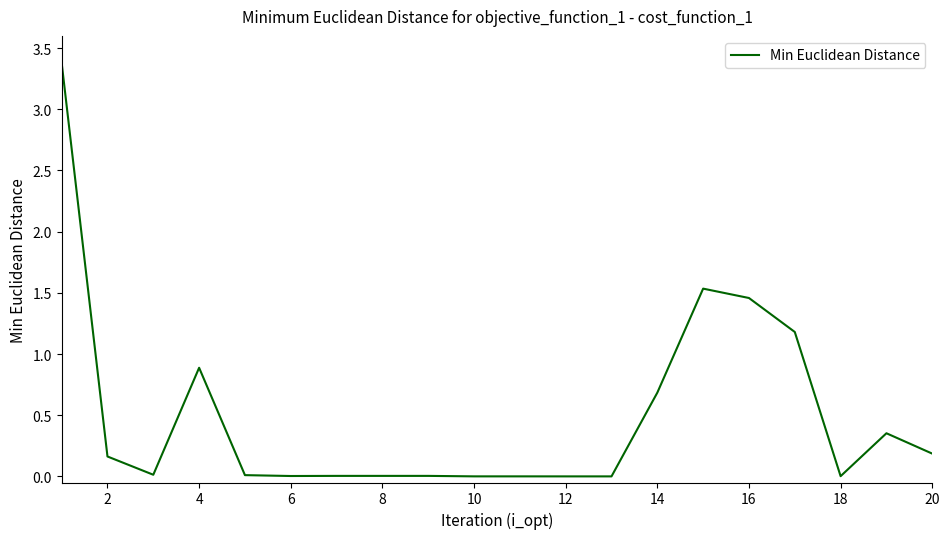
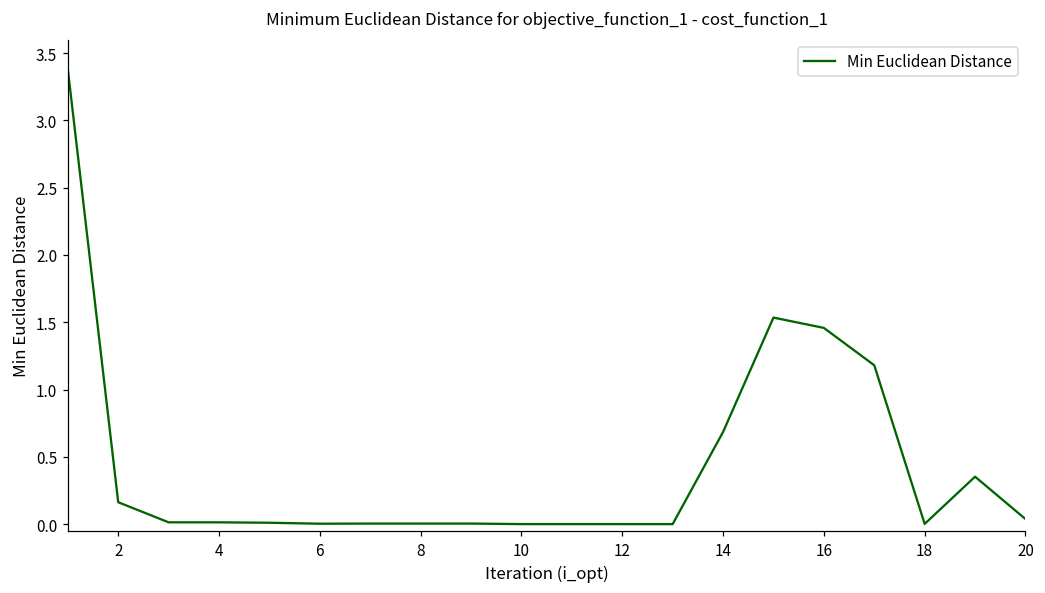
  {
    "2": 0.16,
-   "4": 0.89,
+   "4": 0.01,
    "6": 0.00,
    "8": 0.00,
    "10": 0.00,
    "12": 0.00,
    "14": 0.68,
    "16": 1.46,
    "18": 0.00,
-   "20": 0.19
+   "20": 0.04
  }
